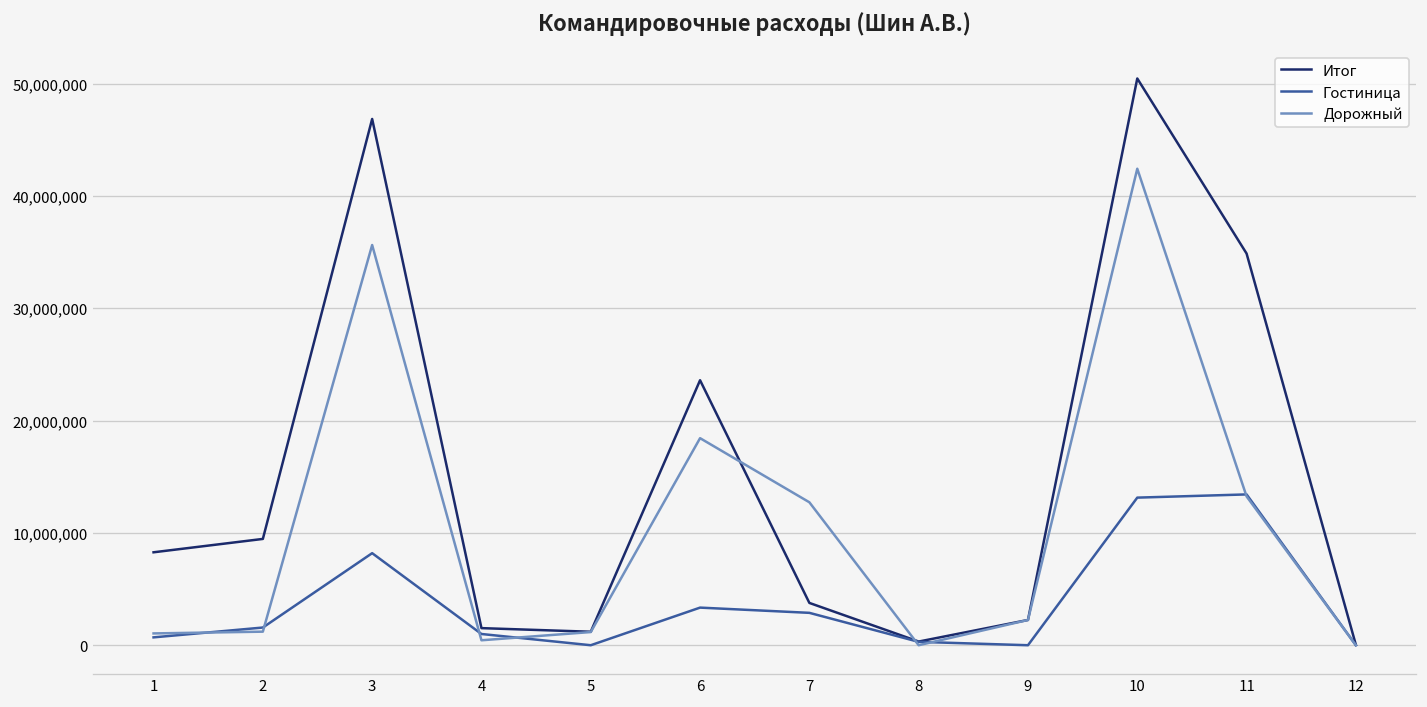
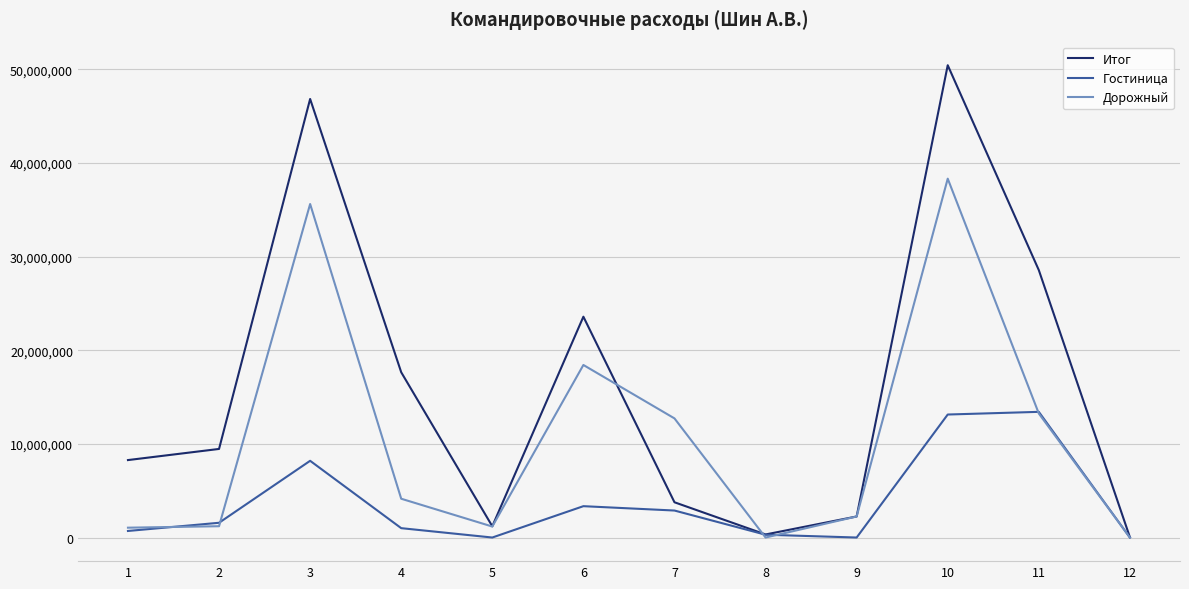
  {
    "Итог": {
      "1": "8,000,000",
      "2": "9,000,000",
      "3": "47,000,000",
-     "4": "2,000,000",
+     "4": "18,000,000",
      "6": "24,000,000",
      "7": "4,000,000",
      "10": "50,000,000",
-     "11": "35,000,000"
+     "11": "29,000,000"
    },
    "Гостиница": {
      "1": "1,000,000",
      "2": "2,000,000",
      "3": "8,000,000",
      "4": "1,000,000",
      "5": "0",
      "6": "3,000,000",
      "7": "3,000,000",
      "9": "0",
      "10": "13,000,000"
    },
    "Дорожный": {
      "1": "1,000,000",
      "2": "1,000,000",
      "3": "36,000,000",
-     "4": "0",
+     "4": "4,000,000",
      "6": "18,000,000",
      "7": "13,000,000",
      "8": "0",
-     "10": "42,000,000"
+     "10": "38,000,000"
    }
  }
